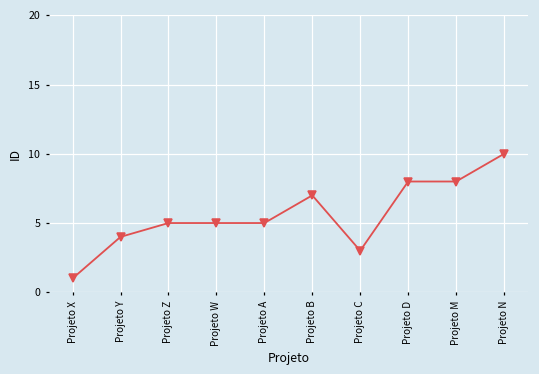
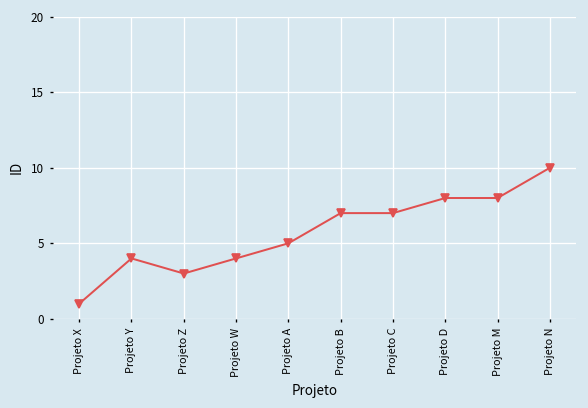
  {
    "Projeto X": 1,
    "Projeto Y": 4,
-   "Projeto Z": 5,
-   "Projeto W": 5,
+   "Projeto Z": 3,
+   "Projeto W": 4,
    "Projeto A": 5,
    "Projeto B": 7,
-   "Projeto C": 3,
+   "Projeto C": 7,
    "Projeto D": 8,
    "Projeto M": 8,
    "Projeto N": 10
  }
